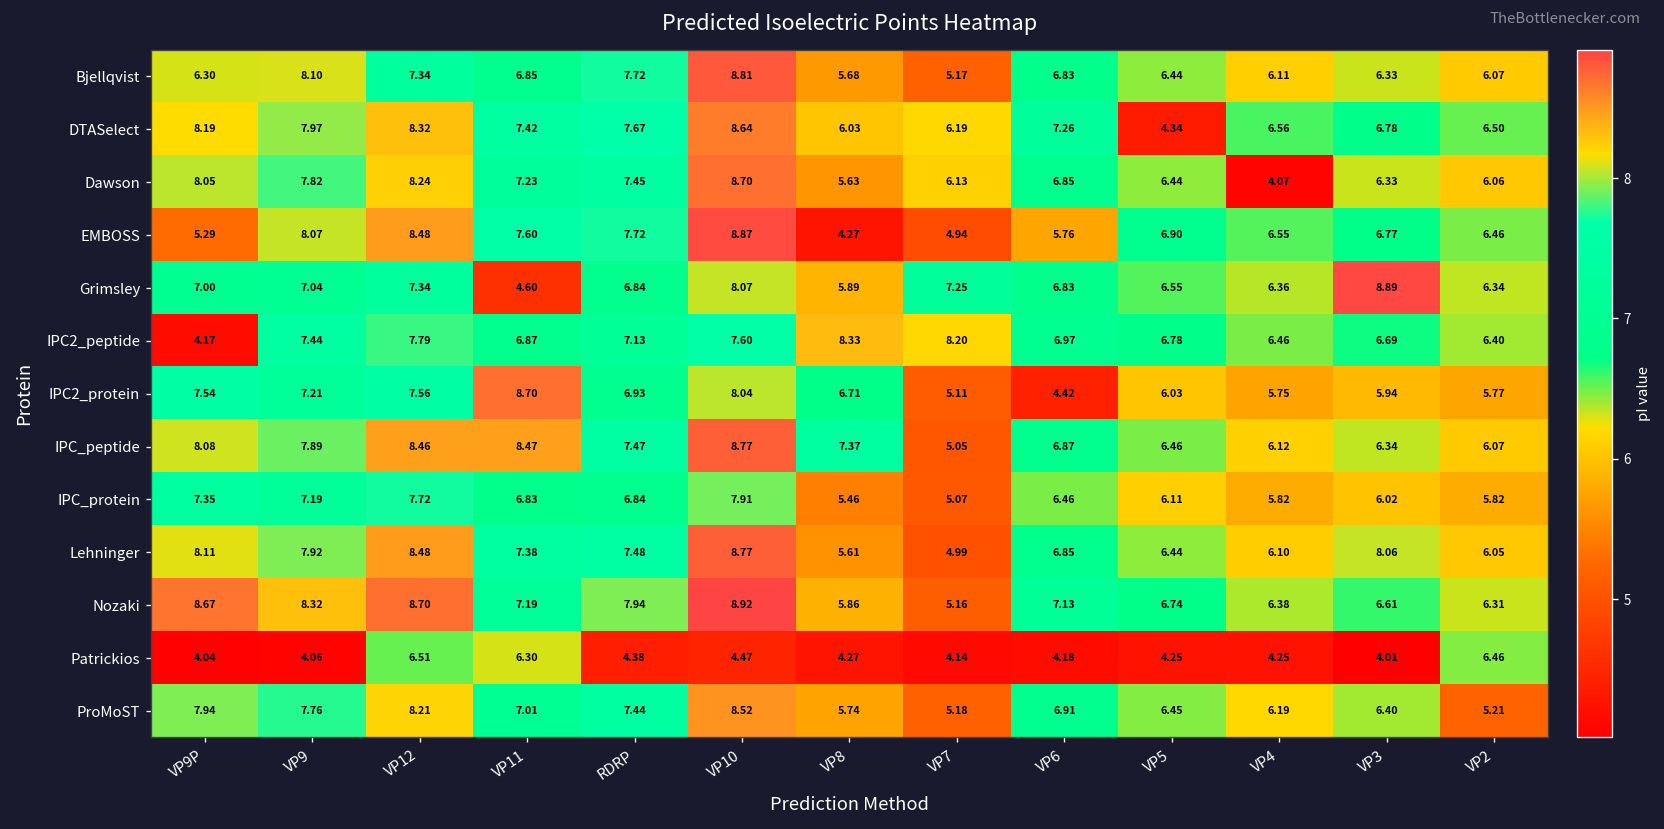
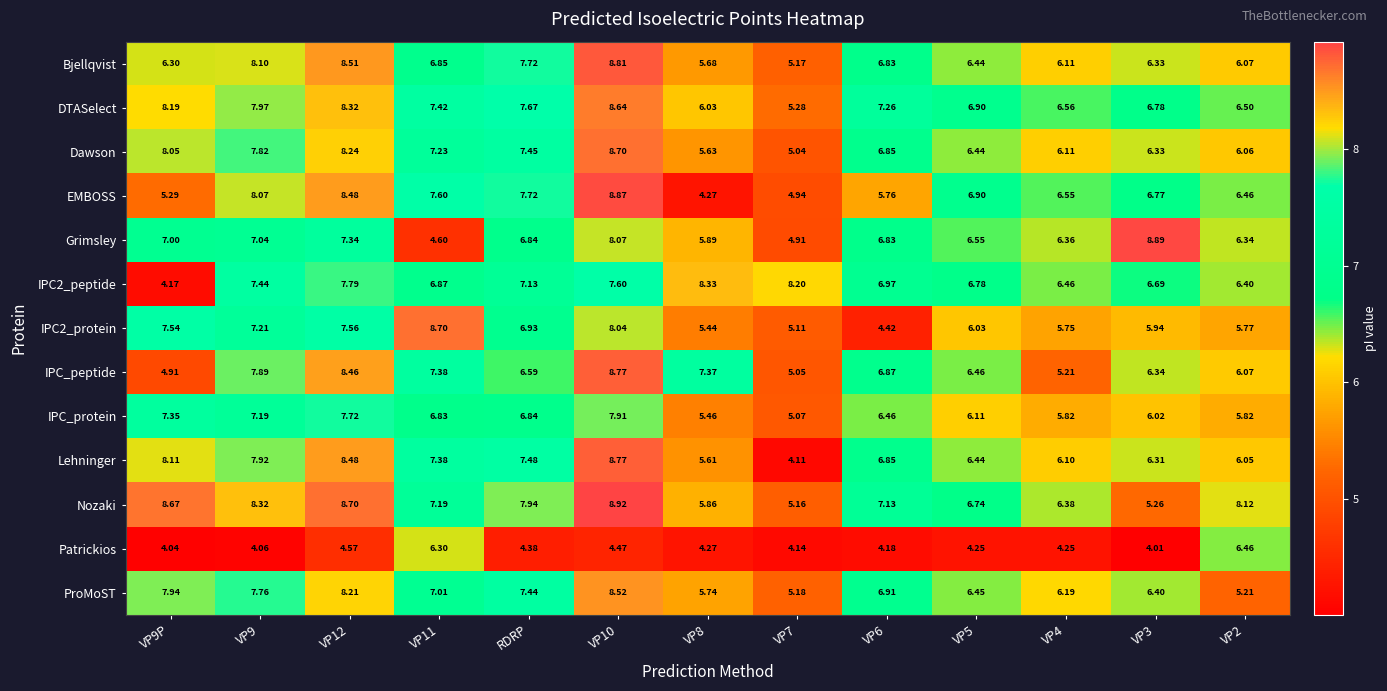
  {
    "Bjellqvist": {
      "VP9P": 6.30,
      "VP9": 8.10,
-     "VP12": 7.34,
+     "VP12": 8.51,
      "VP11": 6.85,
      "RDRP": 7.72,
      "VP10": 8.81,
      "VP8": 5.68,
      "VP7": 5.17,
      "VP6": 6.83,
      "VP5": 6.44,
      "VP4": 6.11,
      "VP3": 6.33,
      "VP2": 6.07
    },
    "DTASelect": {
      "VP9P": 8.19,
      "VP9": 7.97,
      "VP12": 8.32,
      "VP11": 7.42,
      "RDRP": 7.67,
      "VP10": 8.64,
      "VP8": 6.03,
-     "VP7": 6.19,
+     "VP7": 5.28,
      "VP6": 7.26,
-     "VP5": 4.34,
+     "VP5": 6.90,
      "VP4": 6.56,
      "VP3": 6.78,
      "VP2": 6.50
    },
    "Dawson": {
      "VP9P": 8.05,
      "VP9": 7.82,
      "VP12": 8.24,
      "VP11": 7.23,
      "RDRP": 7.45,
      "VP10": 8.70,
      "VP8": 5.63,
-     "VP7": 6.13,
+     "VP7": 5.04,
      "VP6": 6.85,
      "VP5": 6.44,
-     "VP4": 4.07,
+     "VP4": 6.11,
      "VP3": 6.33,
      "VP2": 6.06
    },
    "EMBOSS": {
      "VP9P": 5.29,
      "VP9": 8.07,
      "VP12": 8.48,
      "VP11": 7.60,
      "RDRP": 7.72,
      "VP10": 8.87,
      "VP8": 4.27,
      "VP7": 4.94,
      "VP6": 5.76,
      "VP5": 6.90,
      "VP4": 6.55,
      "VP3": 6.77,
      "VP2": 6.46
    },
    "Grimsley": {
      "VP9P": 7.00,
      "VP9": 7.04,
      "VP12": 7.34,
      "VP11": 4.60,
      "RDRP": 6.84,
      "VP10": 8.07,
      "VP8": 5.89,
-     "VP7": 7.25,
+     "VP7": 4.91,
      "VP6": 6.83,
      "VP5": 6.55,
      "VP4": 6.36,
      "VP3": 8.89,
      "VP2": 6.34
    },
    "IPC2_peptide": {
      "VP9P": 4.17,
      "VP9": 7.44,
      "VP12": 7.79,
      "VP11": 6.87,
      "RDRP": 7.13,
      "VP10": 7.60,
      "VP8": 8.33,
      "VP7": 8.20,
      "VP6": 6.97,
      "VP5": 6.78,
      "VP4": 6.46,
      "VP3": 6.69,
      "VP2": 6.40
    },
    "IPC2_protein": {
      "VP9P": 7.54,
      "VP9": 7.21,
      "VP12": 7.56,
      "VP11": 8.70,
      "RDRP": 6.93,
      "VP10": 8.04,
-     "VP8": 6.71,
+     "VP8": 5.44,
      "VP7": 5.11,
      "VP6": 4.42,
      "VP5": 6.03,
      "VP4": 5.75,
      "VP3": 5.94,
      "VP2": 5.77
    },
    "IPC_peptide": {
-     "VP9P": 8.08,
+     "VP9P": 4.91,
      "VP9": 7.89,
      "VP12": 8.46,
-     "VP11": 8.47,
-     "RDRP": 7.47,
+     "VP11": 7.38,
+     "RDRP": 6.59,
      "VP10": 8.77,
      "VP8": 7.37,
      "VP7": 5.05,
      "VP6": 6.87,
      "VP5": 6.46,
-     "VP4": 6.12,
+     "VP4": 5.21,
      "VP3": 6.34,
      "VP2": 6.07
    },
    "IPC_protein": {
      "VP9P": 7.35,
      "VP9": 7.19,
      "VP12": 7.72,
      "VP11": 6.83,
      "RDRP": 6.84,
      "VP10": 7.91,
      "VP8": 5.46,
      "VP7": 5.07,
      "VP6": 6.46,
      "VP5": 6.11,
      "VP4": 5.82,
      "VP3": 6.02,
      "VP2": 5.82
    },
    "Lehninger": {
      "VP9P": 8.11,
      "VP9": 7.92,
      "VP12": 8.48,
      "VP11": 7.38,
      "RDRP": 7.48,
      "VP10": 8.77,
      "VP8": 5.61,
-     "VP7": 4.99,
+     "VP7": 4.11,
      "VP6": 6.85,
      "VP5": 6.44,
      "VP4": 6.10,
-     "VP3": 8.06,
+     "VP3": 6.31,
      "VP2": 6.05
    },
    "Nozaki": {
      "VP9P": 8.67,
      "VP9": 8.32,
      "VP12": 8.70,
      "VP11": 7.19,
      "RDRP": 7.94,
      "VP10": 8.92,
      "VP8": 5.86,
      "VP7": 5.16,
      "VP6": 7.13,
      "VP5": 6.74,
      "VP4": 6.38,
-     "VP3": 6.61,
-     "VP2": 6.31
+     "VP3": 5.26,
+     "VP2": 8.12
    },
    "Patrickios": {
      "VP9P": 4.04,
      "VP9": 4.06,
-     "VP12": 6.51,
+     "VP12": 4.57,
      "VP11": 6.30,
      "RDRP": 4.38,
      "VP10": 4.47,
      "VP8": 4.27,
      "VP7": 4.14,
      "VP6": 4.18,
      "VP5": 4.25,
      "VP4": 4.25,
      "VP3": 4.01,
      "VP2": 6.46
    },
    "ProMoST": {
      "VP9P": 7.94,
      "VP9": 7.76,
      "VP12": 8.21,
      "VP11": 7.01,
      "RDRP": 7.44,
      "VP10": 8.52,
      "VP8": 5.74,
      "VP7": 5.18,
      "VP6": 6.91,
      "VP5": 6.45,
      "VP4": 6.19,
      "VP3": 6.40,
      "VP2": 5.21
    }
  }
